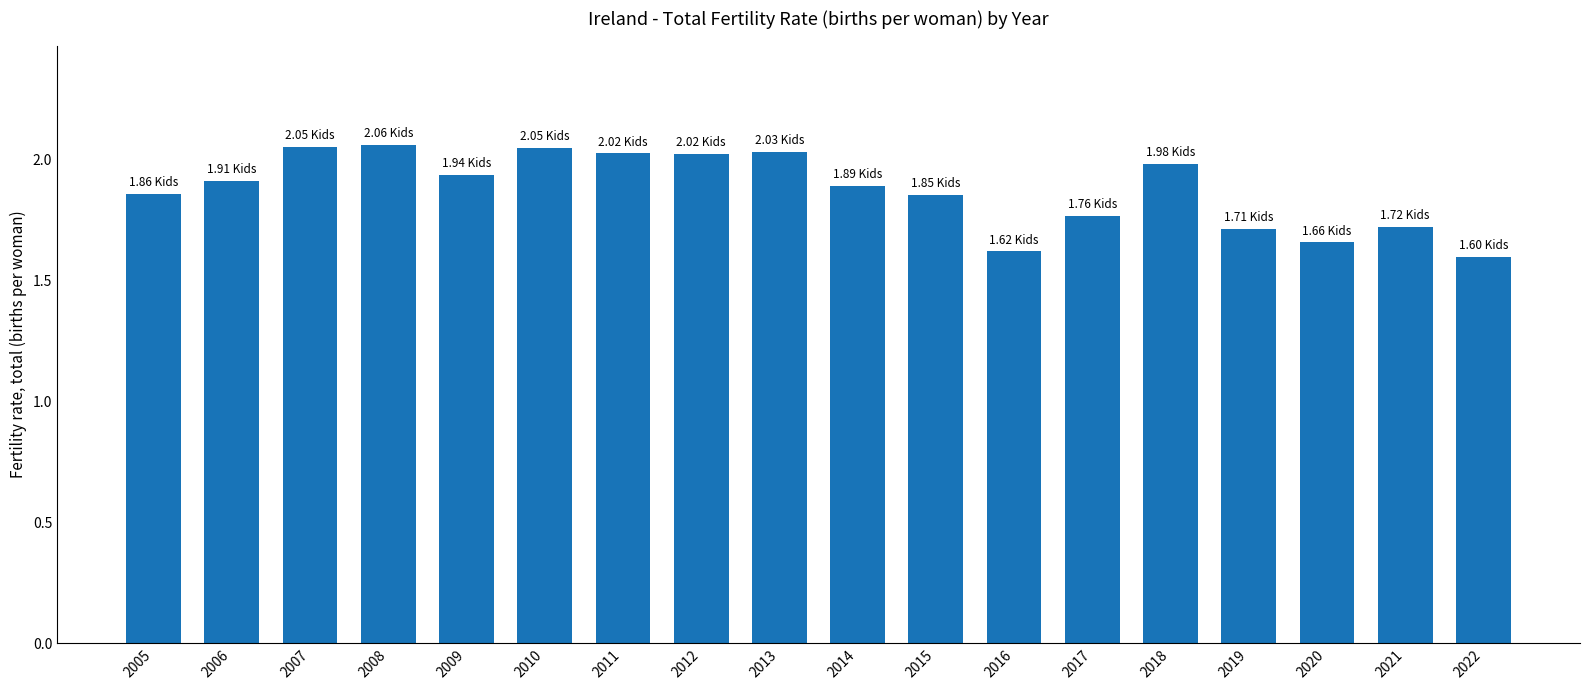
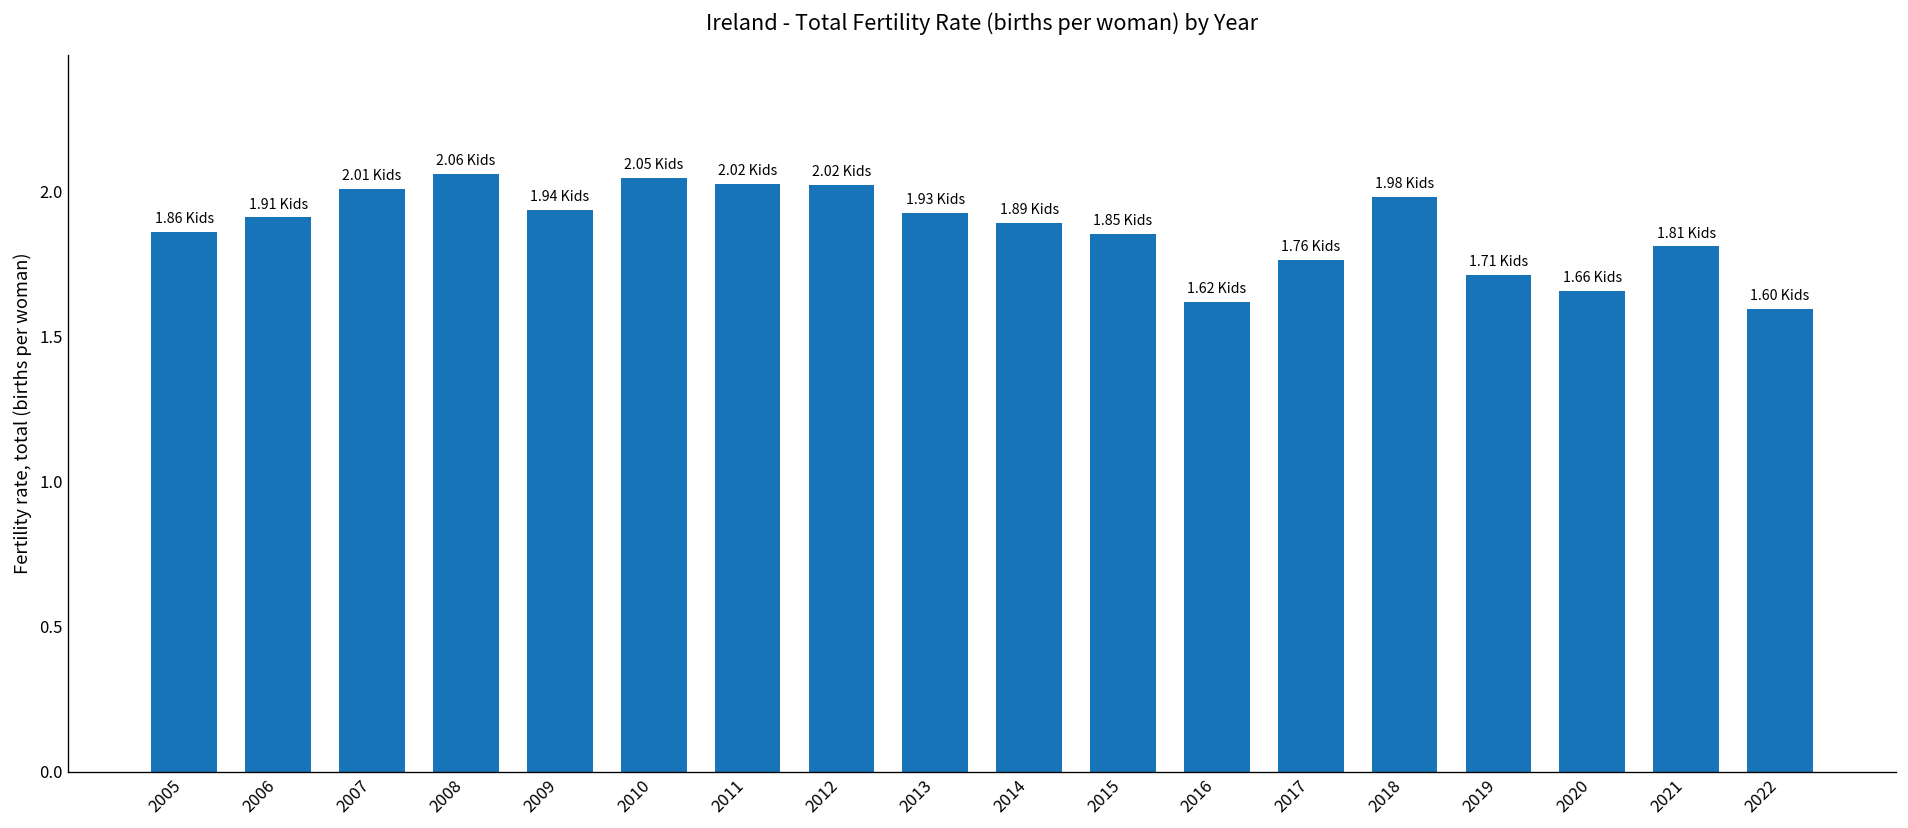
  {
    "2005": 1.86,
    "2006": 1.91,
-   "2007": 2.05,
+   "2007": 2.01,
    "2008": 2.06,
    "2009": 1.94,
    "2010": 2.05,
    "2011": 2.02,
    "2012": 2.02,
-   "2013": 2.03,
+   "2013": 1.93,
    "2014": 1.89,
    "2015": 1.85,
    "2016": 1.62,
    "2017": 1.76,
    "2018": 1.98,
    "2019": 1.71,
    "2020": 1.66,
-   "2021": 1.72,
+   "2021": 1.81,
    "2022": 1.60
  }
